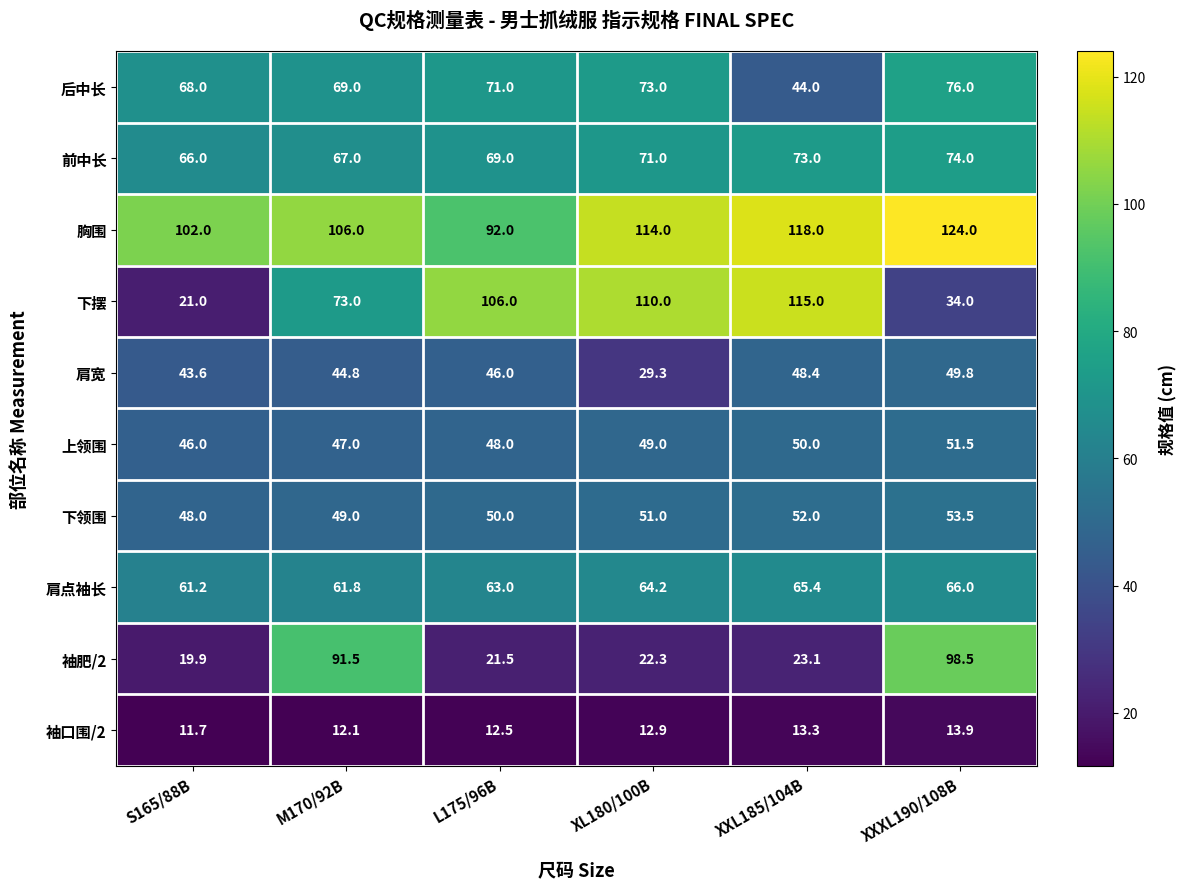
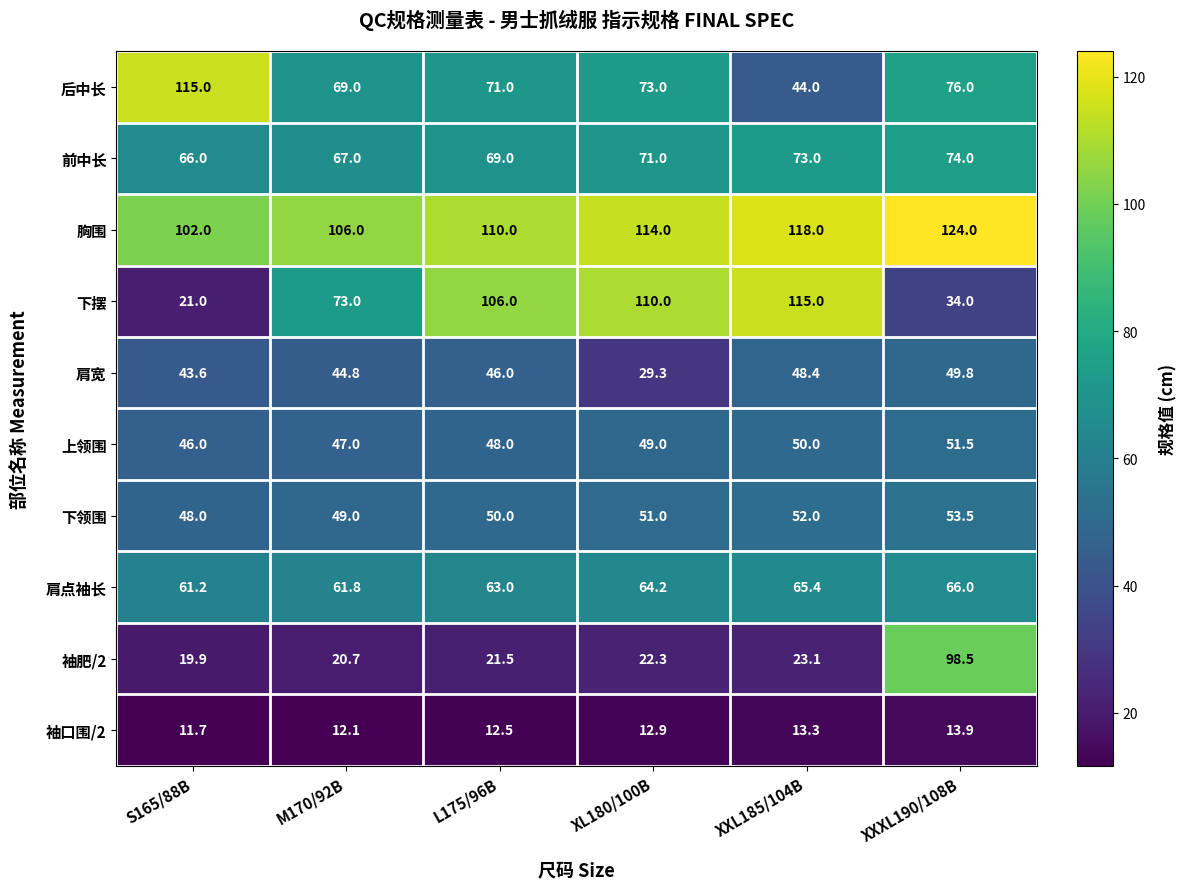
  {
    "后中长": {
-     "S165/88B": 68.0,
+     "S165/88B": 115.0,
      "M170/92B": 69.0,
      "L175/96B": 71.0,
      "XL180/100B": 73.0,
      "XXL185/104B": 44.0,
      "XXXL190/108B": 76.0
    },
    "前中长": {
      "S165/88B": 66.0,
      "M170/92B": 67.0,
      "L175/96B": 69.0,
      "XL180/100B": 71.0,
      "XXL185/104B": 73.0,
      "XXXL190/108B": 74.0
    },
    "胸围": {
      "S165/88B": 102.0,
      "M170/92B": 106.0,
-     "L175/96B": 92.0,
+     "L175/96B": 110.0,
      "XL180/100B": 114.0,
      "XXL185/104B": 118.0,
      "XXXL190/108B": 124.0
    },
    "下摆": {
      "S165/88B": 21.0,
      "M170/92B": 73.0,
      "L175/96B": 106.0,
      "XL180/100B": 110.0,
      "XXL185/104B": 115.0,
      "XXXL190/108B": 34.0
    },
    "肩宽": {
      "S165/88B": 43.6,
      "M170/92B": 44.8,
      "L175/96B": 46.0,
      "XL180/100B": 29.3,
      "XXL185/104B": 48.4,
      "XXXL190/108B": 49.8
    },
    "上领围": {
      "S165/88B": 46.0,
      "M170/92B": 47.0,
      "L175/96B": 48.0,
      "XL180/100B": 49.0,
      "XXL185/104B": 50.0,
      "XXXL190/108B": 51.5
    },
    "下领围": {
      "S165/88B": 48.0,
      "M170/92B": 49.0,
      "L175/96B": 50.0,
      "XL180/100B": 51.0,
      "XXL185/104B": 52.0,
      "XXXL190/108B": 53.5
    },
    "肩点袖长": {
      "S165/88B": 61.2,
      "M170/92B": 61.8,
      "L175/96B": 63.0,
      "XL180/100B": 64.2,
      "XXL185/104B": 65.4,
      "XXXL190/108B": 66.0
    },
    "袖肥/2": {
      "S165/88B": 19.9,
-     "M170/92B": 91.5,
+     "M170/92B": 20.7,
      "L175/96B": 21.5,
      "XL180/100B": 22.3,
      "XXL185/104B": 23.1,
      "XXXL190/108B": 98.5
    },
    "袖口围/2": {
      "S165/88B": 11.7,
      "M170/92B": 12.1,
      "L175/96B": 12.5,
      "XL180/100B": 12.9,
      "XXL185/104B": 13.3,
      "XXXL190/108B": 13.9
    }
  }
